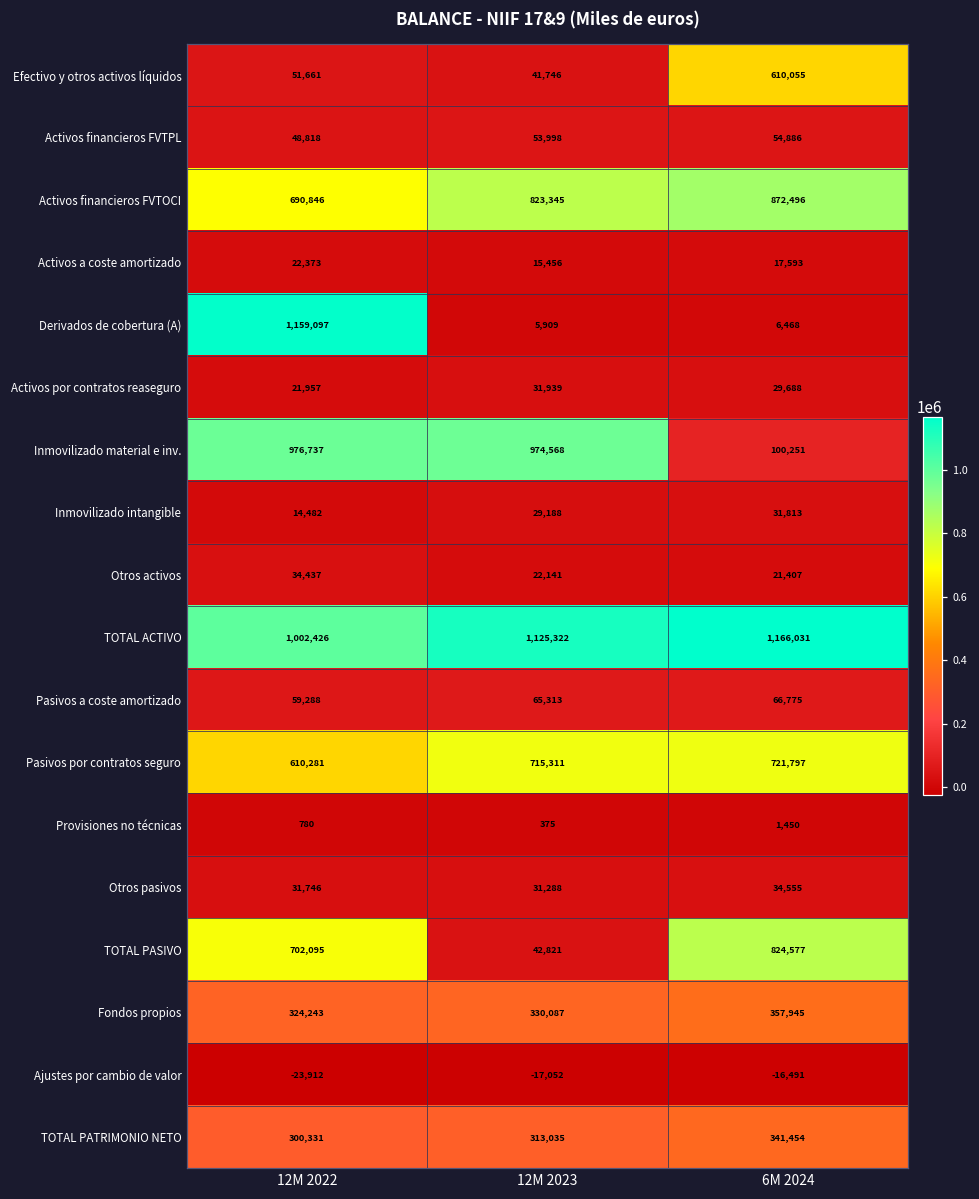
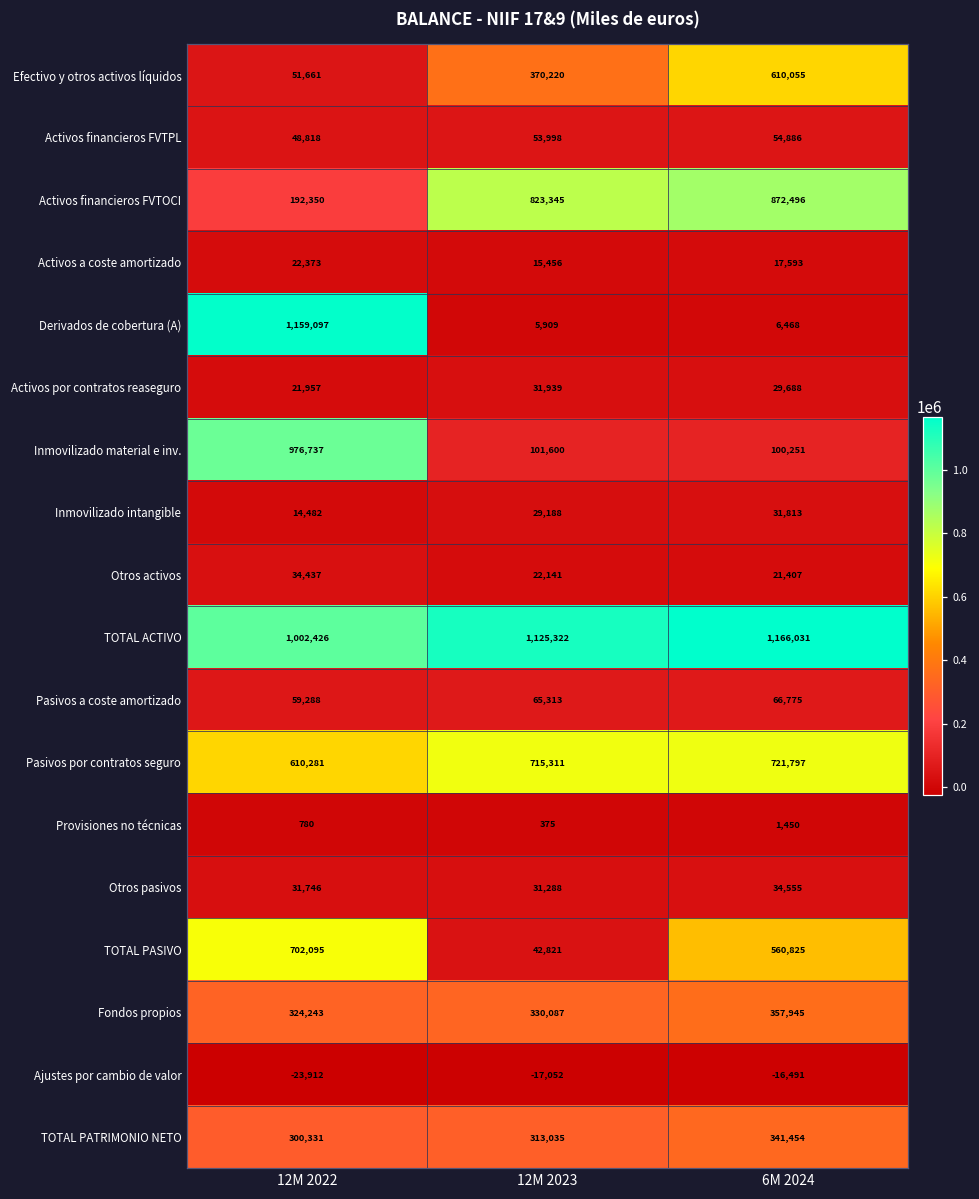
  {
    "Efectivo y otros activos líquidos": {
      "12M 2022": "51,661",
-     "12M 2023": "41,746",
+     "12M 2023": "370,220",
      "6M 2024": "610,055"
    },
    "Activos financieros FVTPL": {
      "12M 2022": "48,818",
      "12M 2023": "53,998",
      "6M 2024": "54,886"
    },
    "Activos financieros FVTOCI": {
-     "12M 2022": "690,846",
+     "12M 2022": "192,350",
      "12M 2023": "823,345",
      "6M 2024": "872,496"
    },
    "Activos a coste amortizado": {
      "12M 2022": "22,373",
      "12M 2023": "15,456",
      "6M 2024": "17,593"
    },
    "Derivados de cobertura (A)": {
      "12M 2022": "1,159,097",
      "12M 2023": "5,909",
      "6M 2024": "6,468"
    },
    "Activos por contratos reaseguro": {
      "12M 2022": "21,957",
      "12M 2023": "31,939",
      "6M 2024": "29,688"
    },
    "Inmovilizado material e inv.": {
      "12M 2022": "976,737",
-     "12M 2023": "974,568",
+     "12M 2023": "101,600",
      "6M 2024": "100,251"
    },
    "Inmovilizado intangible": {
      "12M 2022": "14,482",
      "12M 2023": "29,188",
      "6M 2024": "31,813"
    },
    "Otros activos": {
      "12M 2022": "34,437",
      "12M 2023": "22,141",
      "6M 2024": "21,407"
    },
    "TOTAL ACTIVO": {
      "12M 2022": "1,002,426",
      "12M 2023": "1,125,322",
      "6M 2024": "1,166,031"
    },
    "Pasivos a coste amortizado": {
      "12M 2022": "59,288",
      "12M 2023": "65,313",
      "6M 2024": "66,775"
    },
    "Pasivos por contratos seguro": {
      "12M 2022": "610,281",
      "12M 2023": "715,311",
      "6M 2024": "721,797"
    },
    "Provisiones no técnicas": {
      "12M 2022": "780",
      "12M 2023": "375",
      "6M 2024": "1,450"
    },
    "Otros pasivos": {
      "12M 2022": "31,746",
      "12M 2023": "31,288",
      "6M 2024": "34,555"
    },
    "TOTAL PASIVO": {
      "12M 2022": "702,095",
      "12M 2023": "42,821",
-     "6M 2024": "824,577"
+     "6M 2024": "560,825"
    },
    "Fondos propios": {
      "12M 2022": "324,243",
      "12M 2023": "330,087",
      "6M 2024": "357,945"
    },
    "Ajustes por cambio de valor": {
      "12M 2022": "-23,912",
      "12M 2023": "-17,052",
      "6M 2024": "-16,491"
    },
    "TOTAL PATRIMONIO NETO": {
      "12M 2022": "300,331",
      "12M 2023": "313,035",
      "6M 2024": "341,454"
    }
  }
